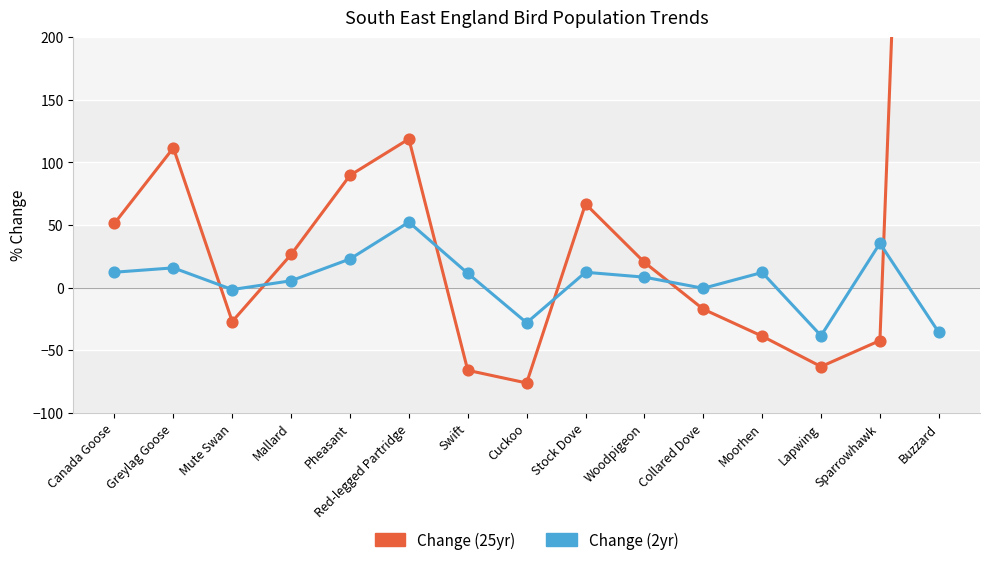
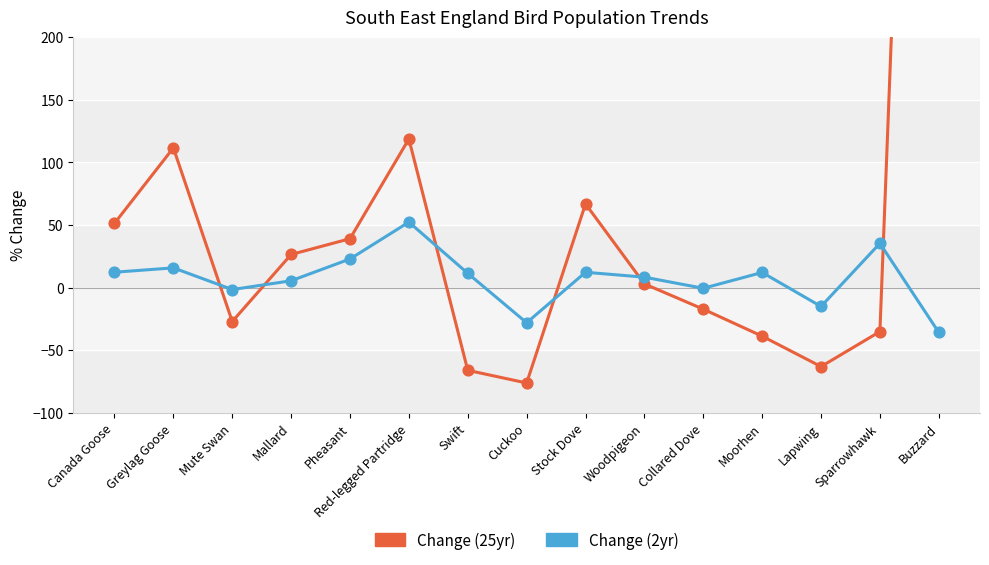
  {
    "Change (25yr)": {
      "Canada Goose": 51,
      "Greylag Goose": 112,
      "Mute Swan": -27,
      "Mallard": 26,
-     "Pheasant": 90,
+     "Pheasant": 39,
      "Red-legged Partridge": 119,
      "Swift": -66,
      "Cuckoo": -76,
      "Stock Dove": 67,
-     "Woodpigeon": 20,
+     "Woodpigeon": 3,
      "Collared Dove": -17,
      "Moorhen": -39,
      "Lapwing": -63,
-     "Sparrowhawk": -42
+     "Sparrowhawk": -35
    },
    "Change (2yr)": {
      "Canada Goose": 12,
      "Greylag Goose": 16,
      "Mute Swan": -2,
      "Mallard": 5,
      "Pheasant": 23,
      "Red-legged Partridge": 52,
      "Swift": 11,
      "Cuckoo": -28,
      "Stock Dove": 12,
      "Woodpigeon": 8,
      "Collared Dove": -1,
      "Moorhen": 12,
-     "Lapwing": -38,
+     "Lapwing": -15,
      "Sparrowhawk": 35,
      "Buzzard": -36
    }
  }
